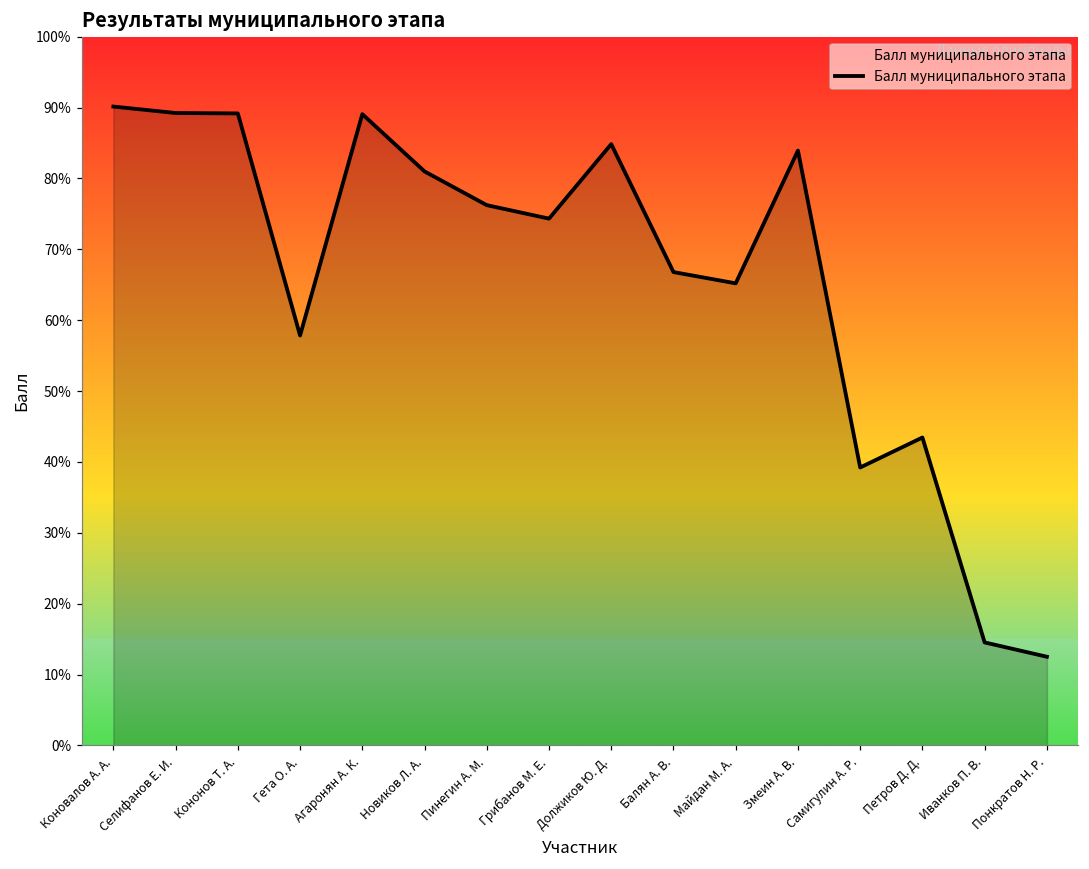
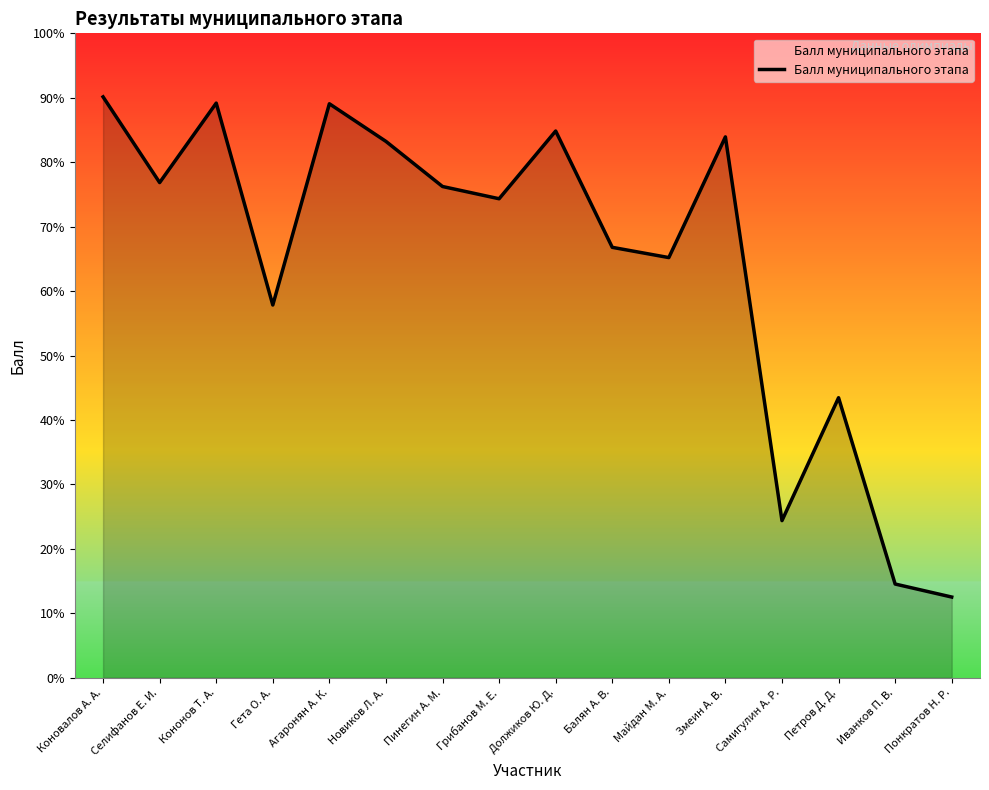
  {
    "Коновалов А. А.": "90%",
-   "Селифанов Е. И.": "89%",
+   "Селифанов Е. И.": "77%",
    "Кононов Т. А.": "89%",
    "Гета О. А.": "58%",
    "Агаронян А. К.": "89%",
-   "Новиков Л. А.": "81%",
+   "Новиков Л. А.": "83%",
    "Пинегин А. М.": "76%",
    "Грибанов М. Е.": "74%",
    "Должиков Ю. Д.": "85%",
    "Балян А. В.": "67%",
    "Майдан М. А.": "65%",
    "Змеин А. В.": "84%",
-   "Самигулин А. Р.": "39%",
+   "Самигулин А. Р.": "24%",
    "Петров Д. Д.": "43%",
    "Иванков П. В.": "15%",
    "Понкратов Н. Р.": "13%"
  }
